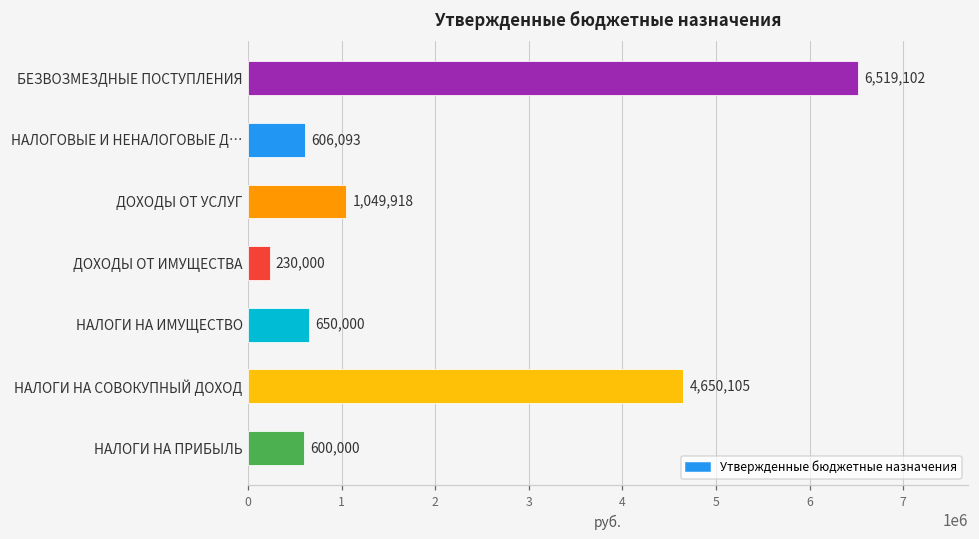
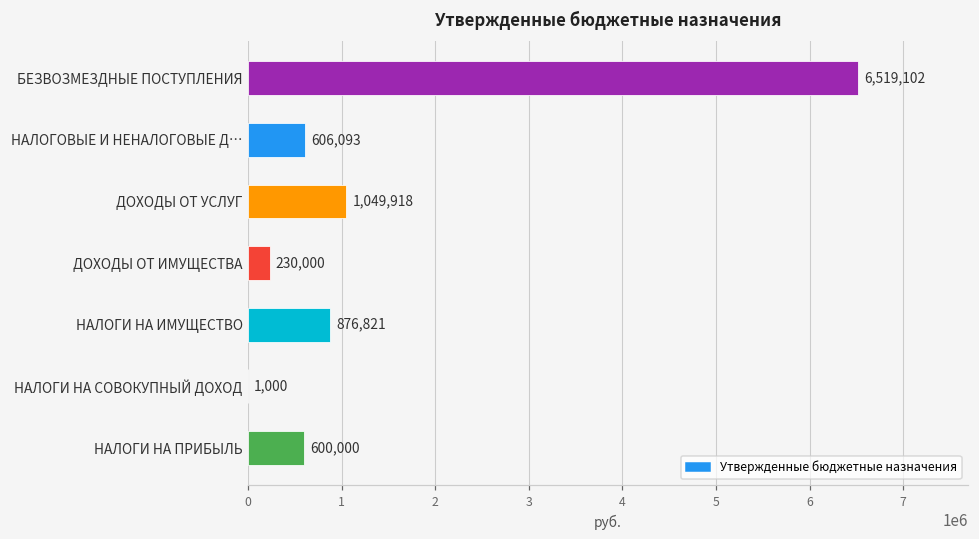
  {
    "БЕЗВОЗМЕЗДНЫЕ ПОСТУПЛЕНИЯ": "6,519,102",
    "НАЛОГОВЫЕ И НЕНАЛОГОВЫЕ Д…": "606,093",
    "ДОХОДЫ ОТ УСЛУГ": "1,049,918",
    "ДОХОДЫ ОТ ИМУЩЕСТВА": "230,000",
-   "НАЛОГИ НА ИМУЩЕСТВО": "650,000",
-   "НАЛОГИ НА СОВОКУПНЫЙ ДОХОД": "4,650,105",
+   "НАЛОГИ НА ИМУЩЕСТВО": "876,821",
+   "НАЛОГИ НА СОВОКУПНЫЙ ДОХОД": "1,000",
    "НАЛОГИ НА ПРИБЫЛЬ": "600,000"
  }
